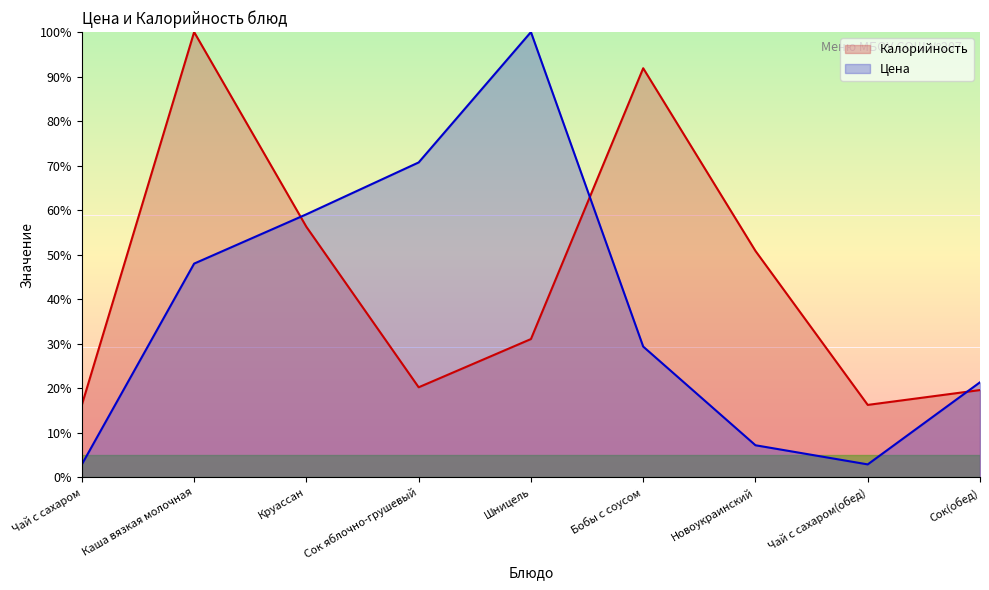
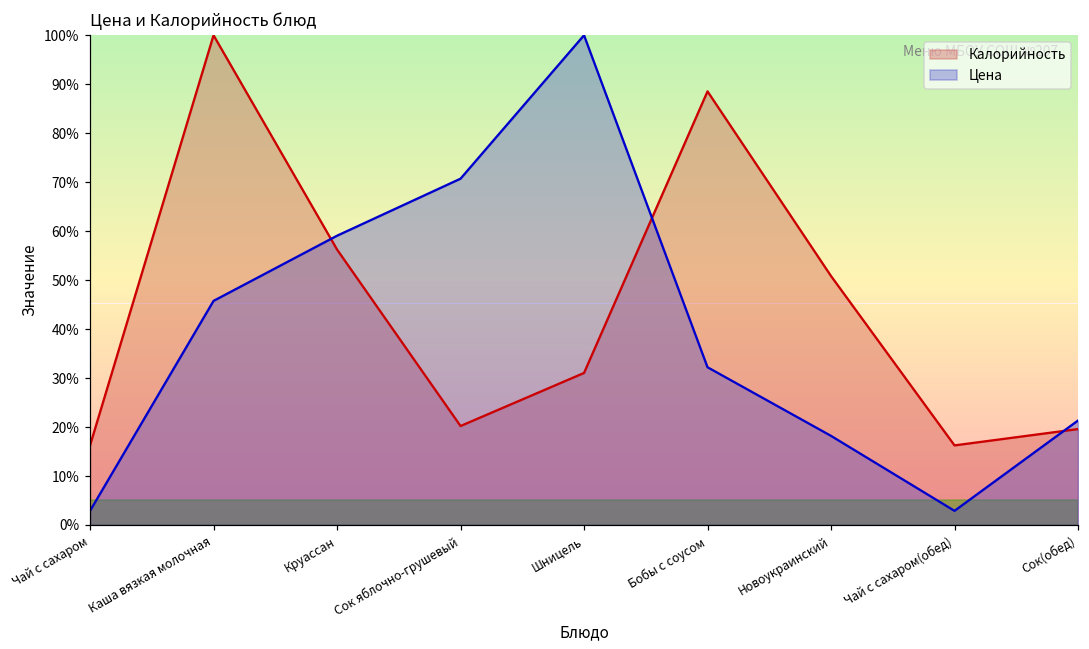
  {
    "Калорийность": {
      "Чай с сахаром": "16%",
      "Каша вязкая молочная": "100%",
      "Круассан": "56%",
      "Сок яблочно-грушевый": "20%",
      "Шницель": "31%",
-     "Бобы с соусом": "92%",
+     "Бобы с соусом": "89%",
      "Новоукраинский": "51%",
      "Чай с сахаром(обед)": "16%",
      "Сок(обед)": "20%"
    },
    "Цена": {
-     "Каша вязкая молочная": "48%",
+     "Каша вязкая молочная": "46%",
      "Круассан": "59%",
      "Сок яблочно-грушевый": "71%",
      "Шницель": "100%",
-     "Бобы с соусом": "29%",
-     "Новоукраинский": "7%",
+     "Бобы с соусом": "32%",
+     "Новоукраинский": "18%",
      "Сок(обед)": "21%"
    }
  }
